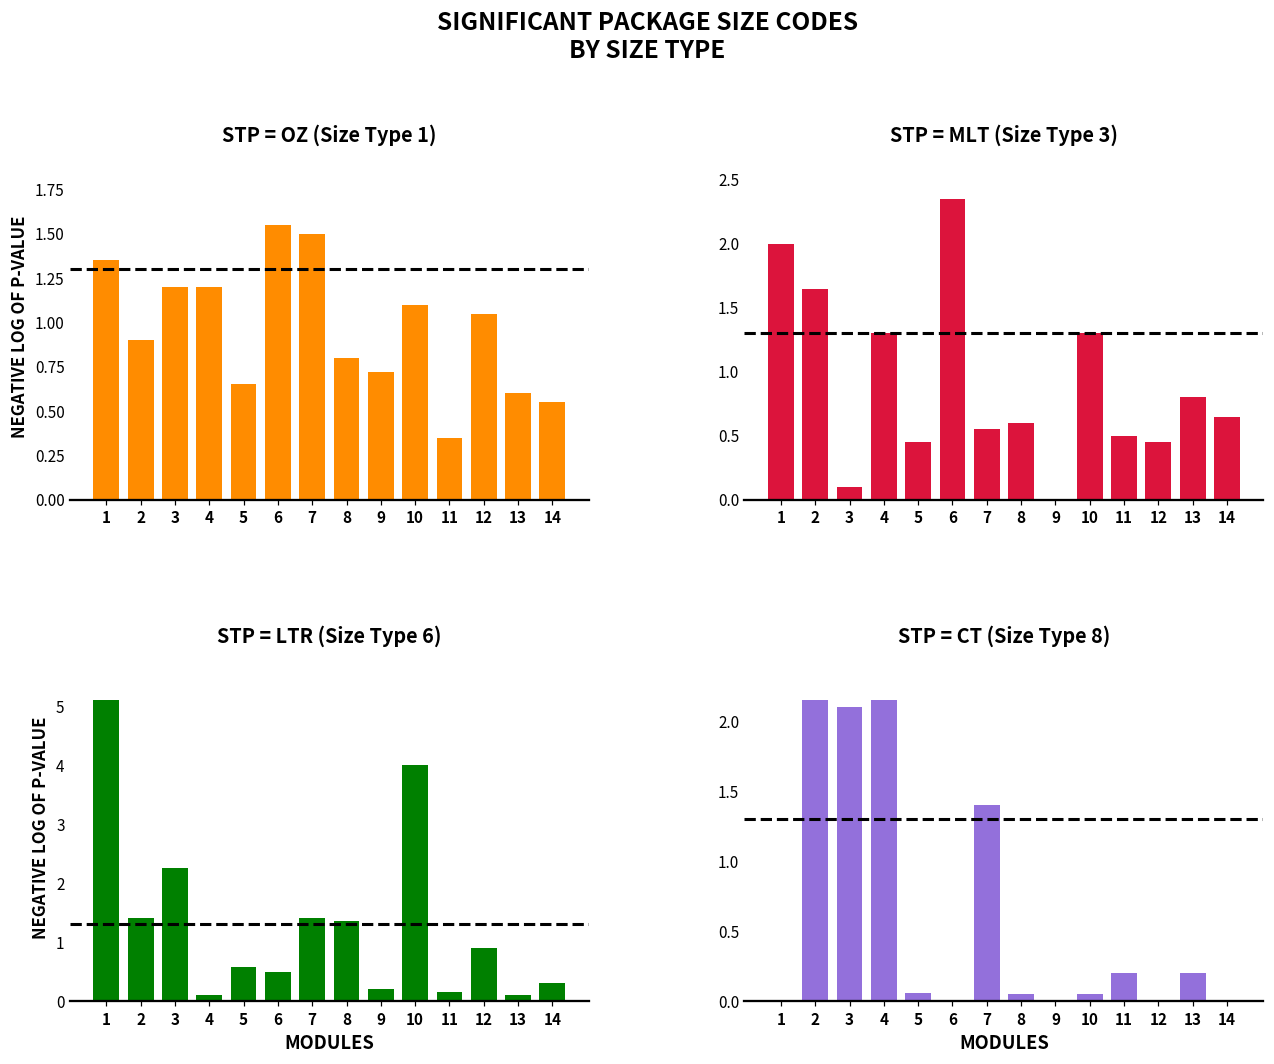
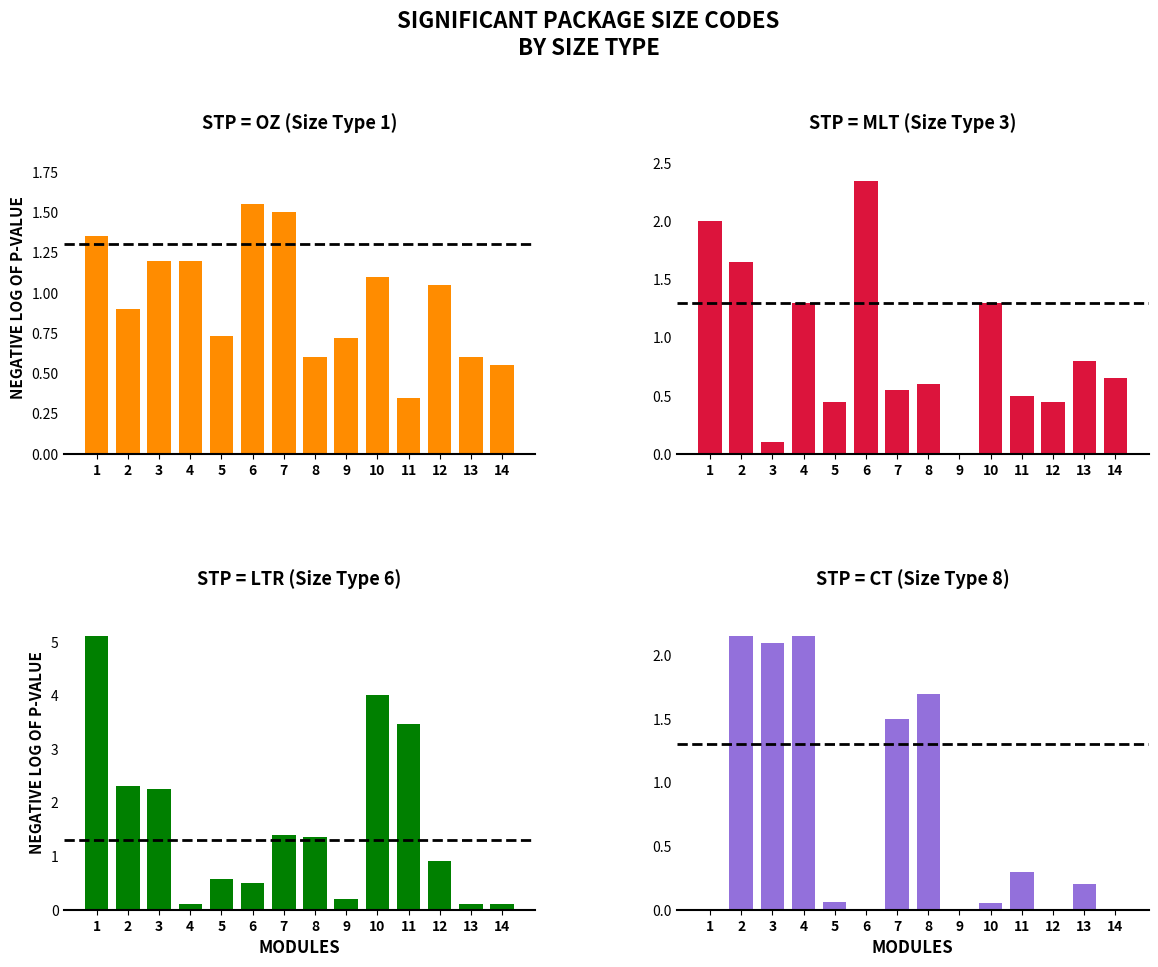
  {
    "STP = OZ (Size Type 1)": {
      "1": 1.35,
      "2": 0.90,
      "3": 1.20,
      "4": 1.20,
-     "5": 0.65,
+     "5": 0.73,
      "6": 1.55,
      "7": 1.50,
-     "8": 0.8,
+     "8": 0.6,
      "9": 0.72,
      "10": 1.10,
      "11": 0.35,
      "12": 1.05,
      "13": 0.60,
      "14": 0.55
    },
    "STP = MLT (Size Type 3)": {
      "1": 2.00,
      "2": 1.65,
      "3": 0.10,
      "4": 1.30,
      "5": 0.45,
      "6": 2.35,
      "7": 0.55,
      "8": 0.60,
      "9": 0.00,
      "10": 1.30,
      "11": 0.50,
      "12": 0.45,
      "13": 0.80,
      "14": 0.65
    },
    "STP = LTR (Size Type 6)": {
      "1": 5.1,
-     "2": 1.4,
+     "2": 2.3,
      "3": 2.3,
      "4": 0.1,
      "5": 0.6,
      "6": 0.5,
      "7": 1.4,
      "8": 1.4,
      "9": 0.2,
      "10": 4.0,
-     "11": 0.2,
+     "11": 3.5,
      "12": 0.9,
      "13": 0.1,
-     "14": 0.3
+     "14": 0.1
    },
    "STP = CT (Size Type 8)": {
      "1": 0.00,
      "2": 2.15,
      "3": 2.10,
      "4": 2.15,
      "5": 0.06,
      "6": 0.00,
-     "7": 1.4,
-     "8": 0.05,
+     "7": 1.5,
+     "8": 1.70,
      "9": 0.00,
      "10": 0.05,
-     "11": 0.2,
+     "11": 0.3,
      "12": 0.00,
      "13": 0.20,
      "14": 0.00
    }
  }
